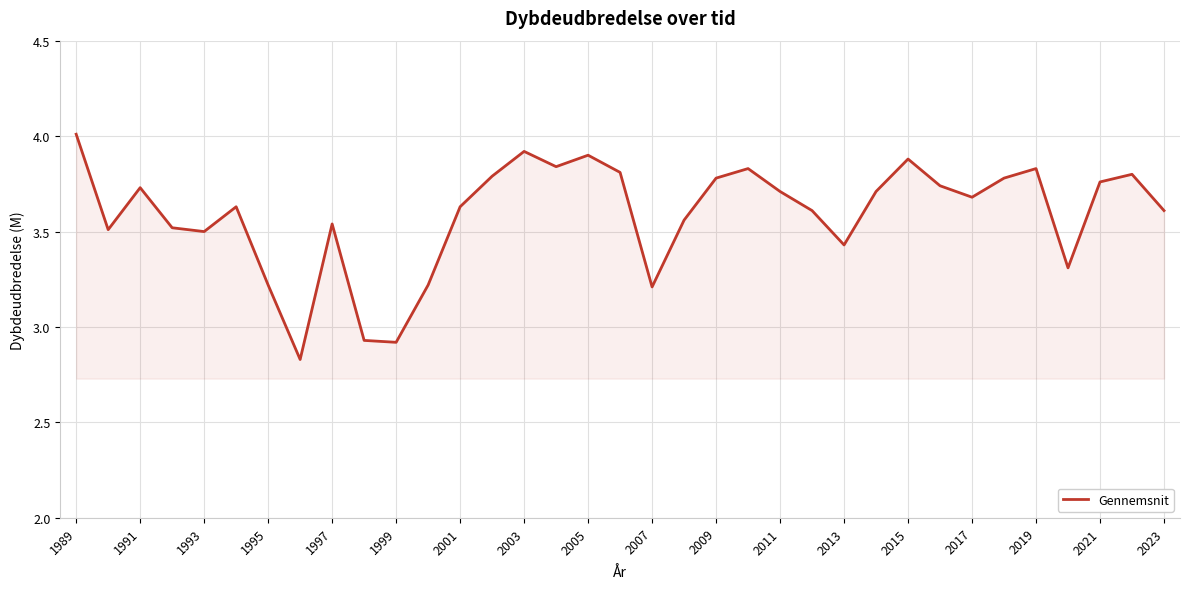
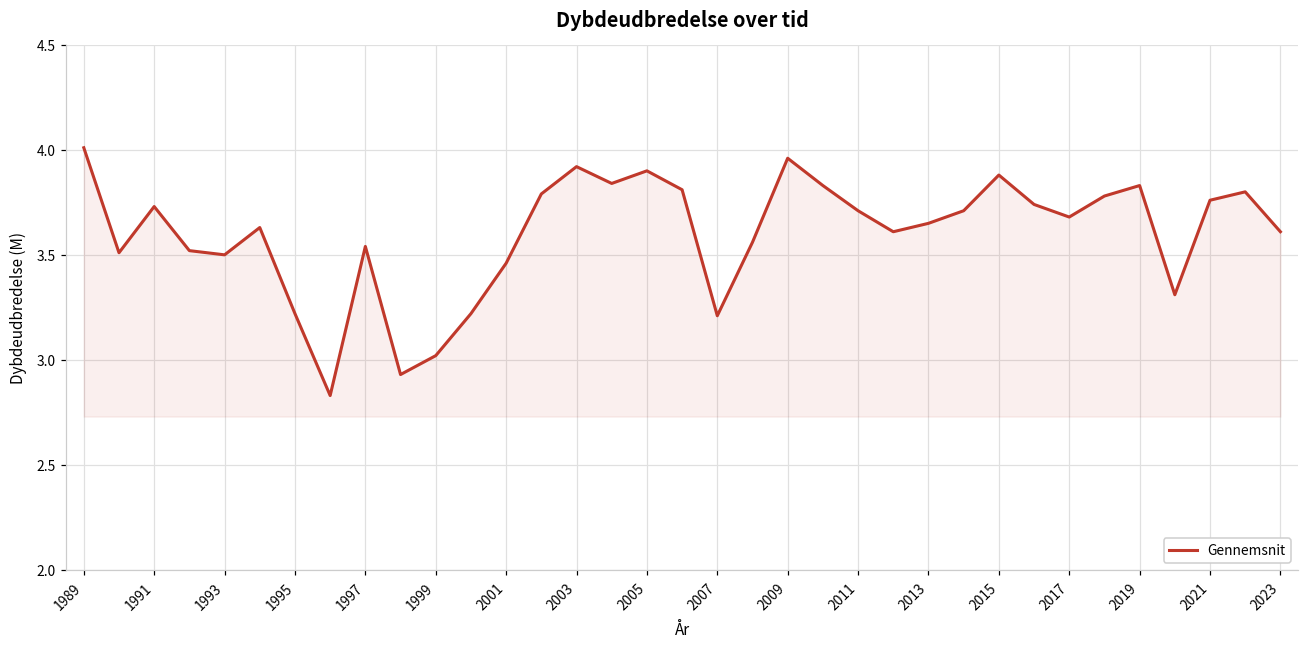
  {
    "1989": 4.01,
    "1991": 3.73,
    "1993": 3.50,
    "1995": 3.22,
    "1997": 3.54,
-   "1999": 2.92,
-   "2001": 3.63,
+   "1999": 3.02,
+   "2001": 3.46,
    "2003": 3.92,
    "2005": 3.90,
    "2007": 3.21,
-   "2009": 3.78,
+   "2009": 3.96,
    "2011": 3.71,
-   "2013": 3.43,
+   "2013": 3.65,
    "2015": 3.88,
    "2017": 3.68,
    "2019": 3.83,
    "2021": 3.76,
    "2023": 3.61
  }
